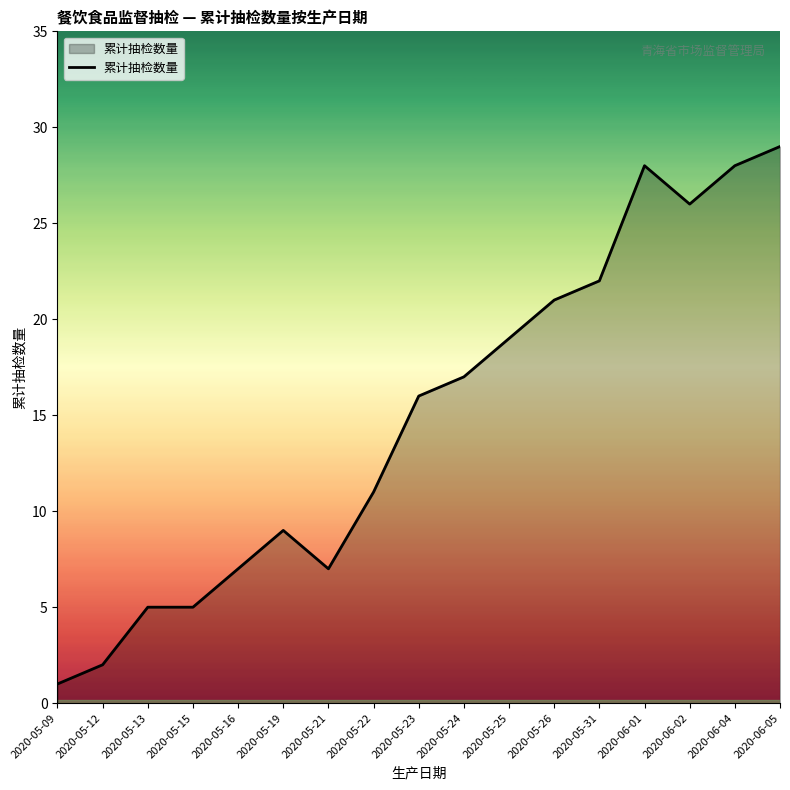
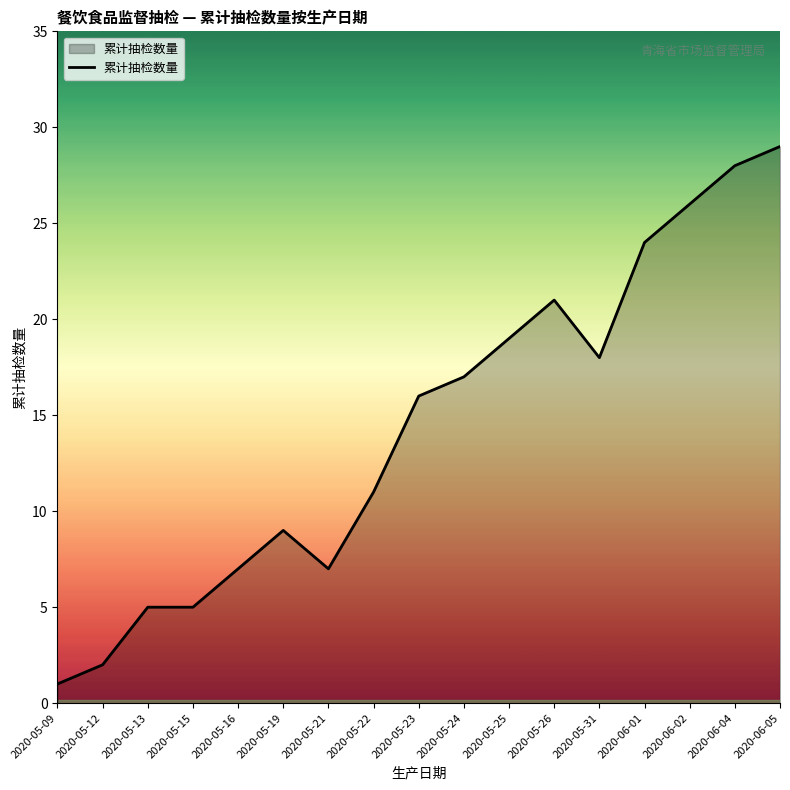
  {
    "2020-05-09": 1,
    "2020-05-12": 2,
    "2020-05-13": 5,
    "2020-05-15": 5,
    "2020-05-16": 7,
    "2020-05-19": 9,
    "2020-05-21": 7,
    "2020-05-22": 11,
    "2020-05-23": 16,
    "2020-05-24": 17,
    "2020-05-25": 19,
    "2020-05-26": 21,
-   "2020-05-31": 22,
-   "2020-06-01": 28,
+   "2020-05-31": 18,
+   "2020-06-01": 24,
    "2020-06-02": 26,
    "2020-06-04": 28,
    "2020-06-05": 29
  }
